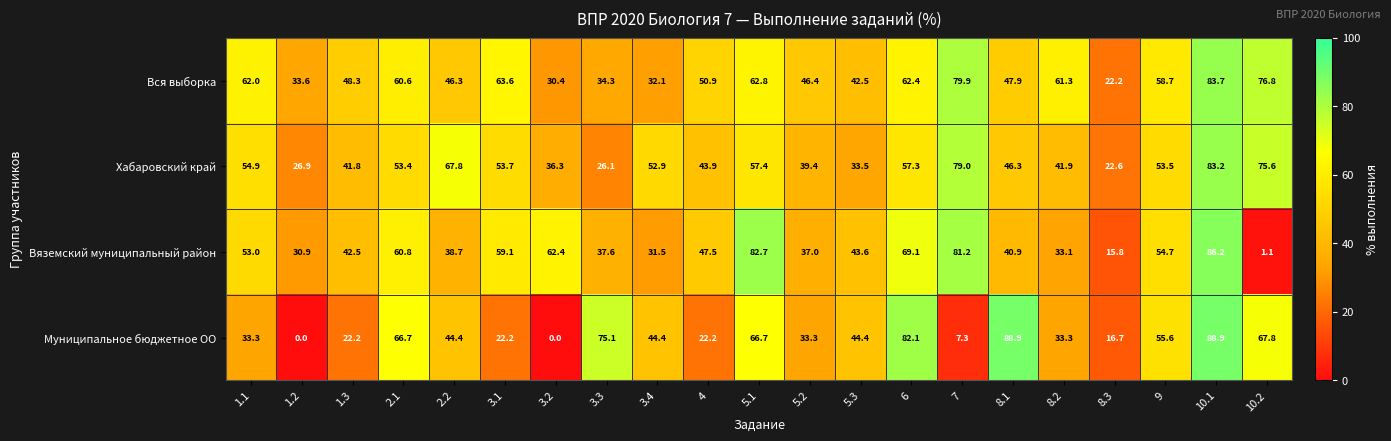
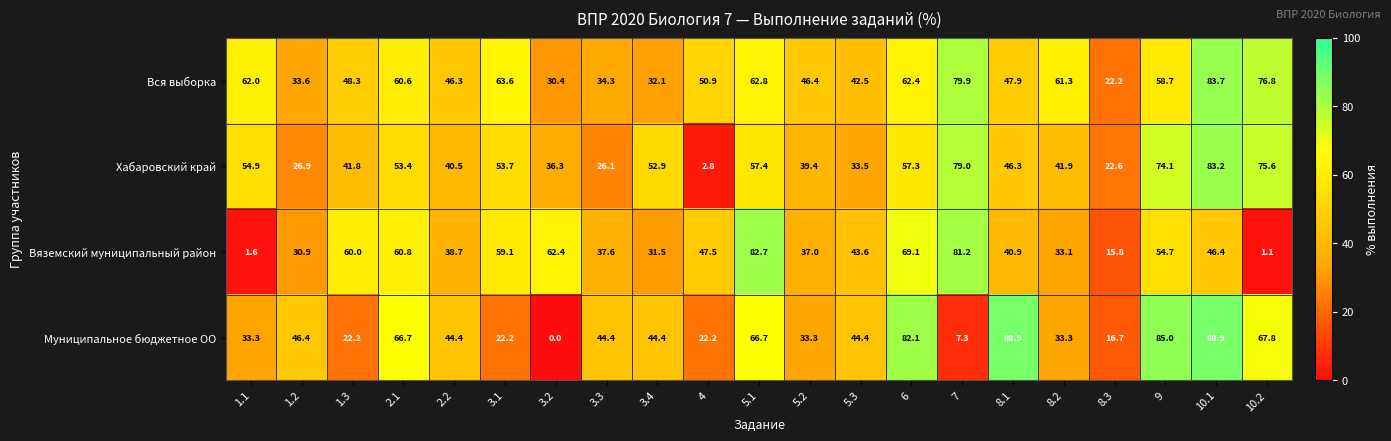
  {
    "Вся выборка": {
      "1.1": 62.0,
      "1.2": 33.6,
      "1.3": 48.3,
      "2.1": 60.6,
      "2.2": 46.3,
      "3.1": 63.6,
      "3.2": 30.4,
      "3.3": 34.3,
      "3.4": 32.1,
      "4": 50.9,
      "5.1": 62.8,
      "5.2": 46.4,
      "5.3": 42.5,
      "6": 62.4,
      "7": 79.9,
      "8.1": 47.9,
      "8.2": 61.3,
      "8.3": 22.2,
      "9": 58.7,
      "10.1": 83.7,
      "10.2": 76.8
    },
    "Хабаровский край": {
      "1.1": 54.9,
      "1.2": 26.9,
      "1.3": 41.8,
      "2.1": 53.4,
-     "2.2": 67.8,
+     "2.2": 40.5,
      "3.1": 53.7,
      "3.2": 36.3,
      "3.3": 26.1,
      "3.4": 52.9,
-     "4": 43.9,
+     "4": 2.8,
      "5.1": 57.4,
      "5.2": 39.4,
      "5.3": 33.5,
      "6": 57.3,
      "7": 79.0,
      "8.1": 46.3,
      "8.2": 41.9,
      "8.3": 22.6,
-     "9": 53.5,
+     "9": 74.1,
      "10.1": 83.2,
      "10.2": 75.6
    },
    "Вяземский муниципальный район": {
-     "1.1": 53.0,
+     "1.1": 1.6,
      "1.2": 30.9,
-     "1.3": 42.5,
+     "1.3": 60.0,
      "2.1": 60.8,
      "2.2": 38.7,
      "3.1": 59.1,
      "3.2": 62.4,
      "3.3": 37.6,
      "3.4": 31.5,
      "4": 47.5,
      "5.1": 82.7,
      "5.2": 37.0,
      "5.3": 43.6,
      "6": 69.1,
      "7": 81.2,
      "8.1": 40.9,
      "8.2": 33.1,
      "8.3": 15.8,
      "9": 54.7,
-     "10.1": 86.2,
+     "10.1": 46.4,
      "10.2": 1.1
    },
    "Муниципальное бюджетное ОО": {
      "1.1": 33.3,
-     "1.2": 0.0,
+     "1.2": 46.4,
      "1.3": 22.2,
      "2.1": 66.7,
      "2.2": 44.4,
      "3.1": 22.2,
      "3.2": 0.0,
-     "3.3": 75.1,
+     "3.3": 44.4,
      "3.4": 44.4,
      "4": 22.2,
      "5.1": 66.7,
      "5.2": 33.3,
      "5.3": 44.4,
      "6": 82.1,
      "7": 7.3,
      "8.1": 88.9,
      "8.2": 33.3,
      "8.3": 16.7,
-     "9": 55.6,
+     "9": 85.0,
      "10.1": 88.9,
      "10.2": 67.8
    }
  }
